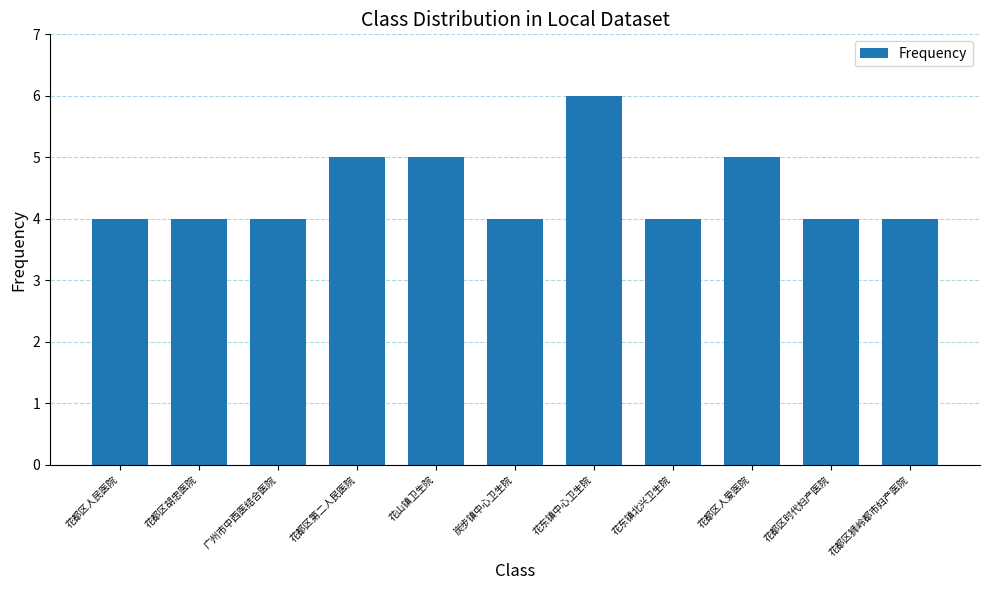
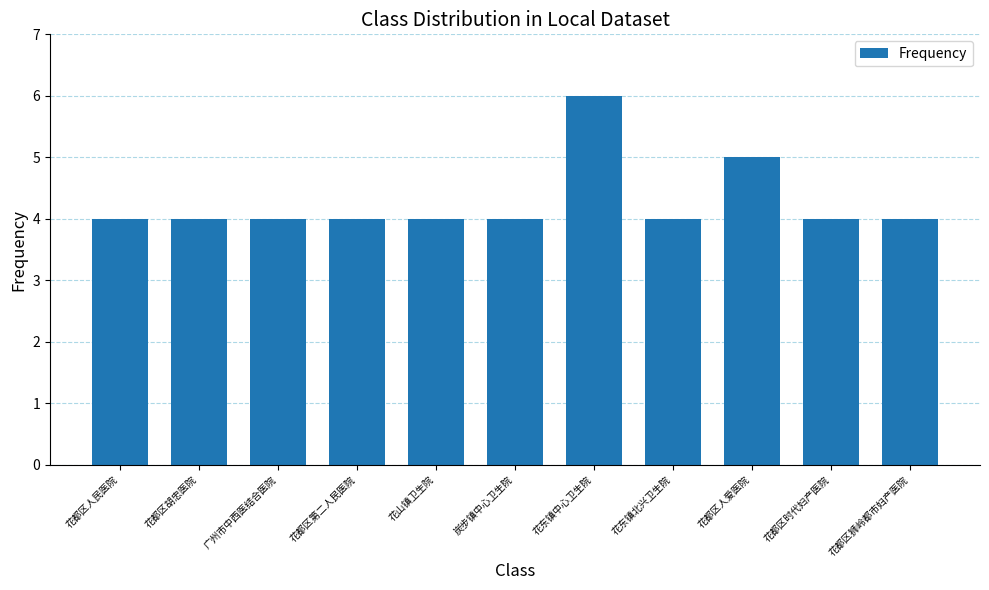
  {
    "花都区人民医院": 4,
    "花都区胡忠医院": 4,
    "广州市中西医结合医院": 4,
-   "花都区第二人民医院": 5,
-   "花山镇卫生院": 5,
+   "花都区第二人民医院": 4,
+   "花山镇卫生院": 4,
    "炭步镇中心卫生院": 4,
    "花东镇中心卫生院": 6,
    "花东镇北兴卫生院": 4,
    "花都区人爱医院": 5,
    "花都区时代妇产医院": 4,
    "花都区狮岭都市妇产医院": 4
  }
